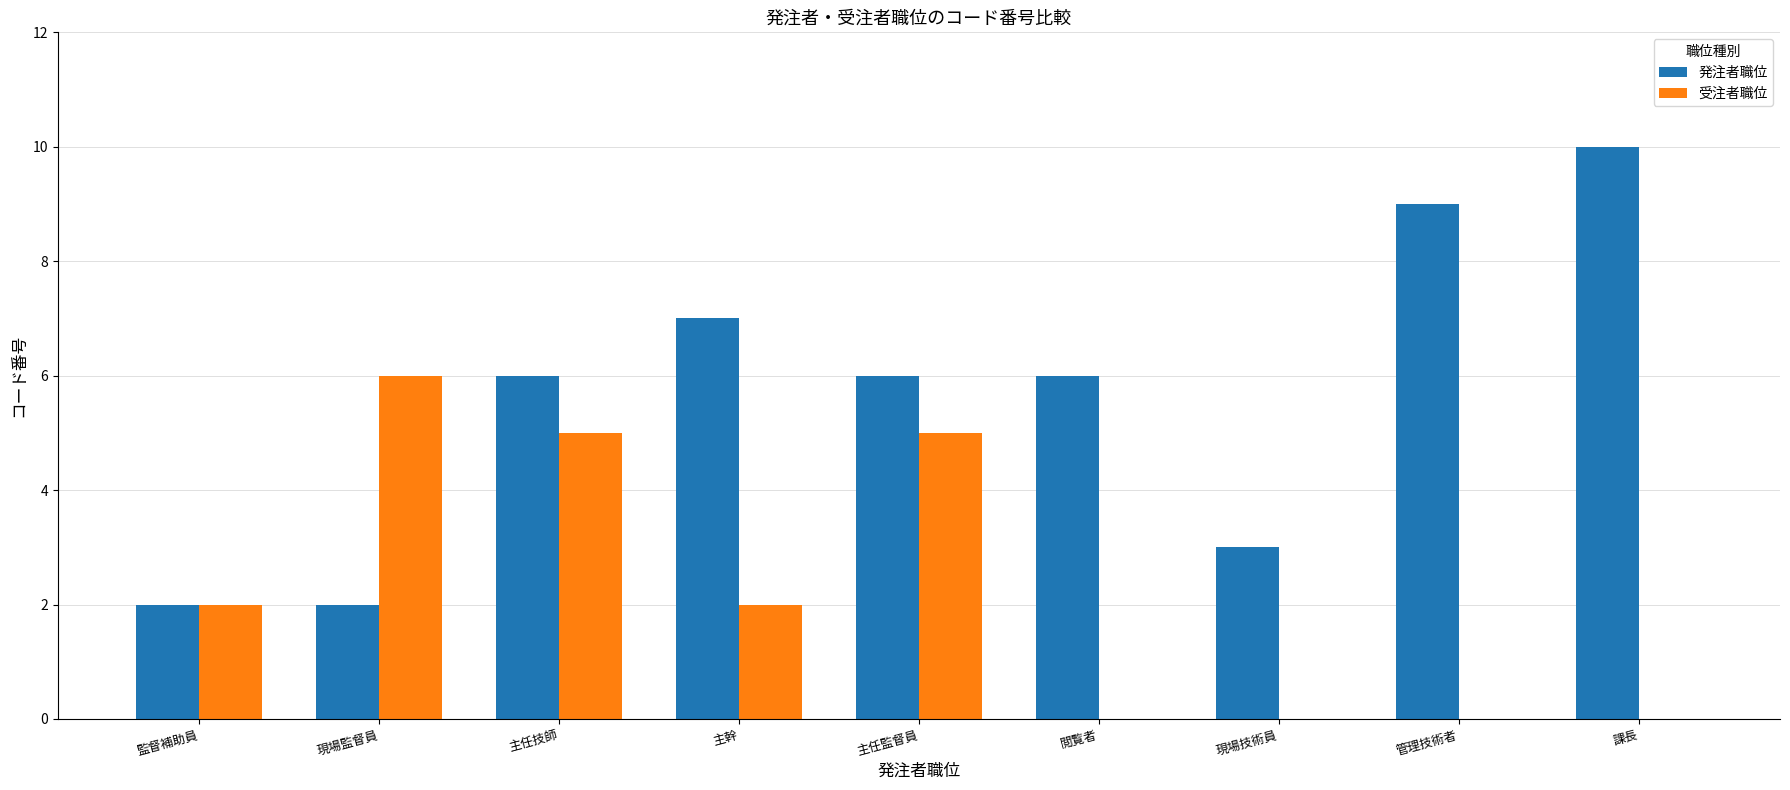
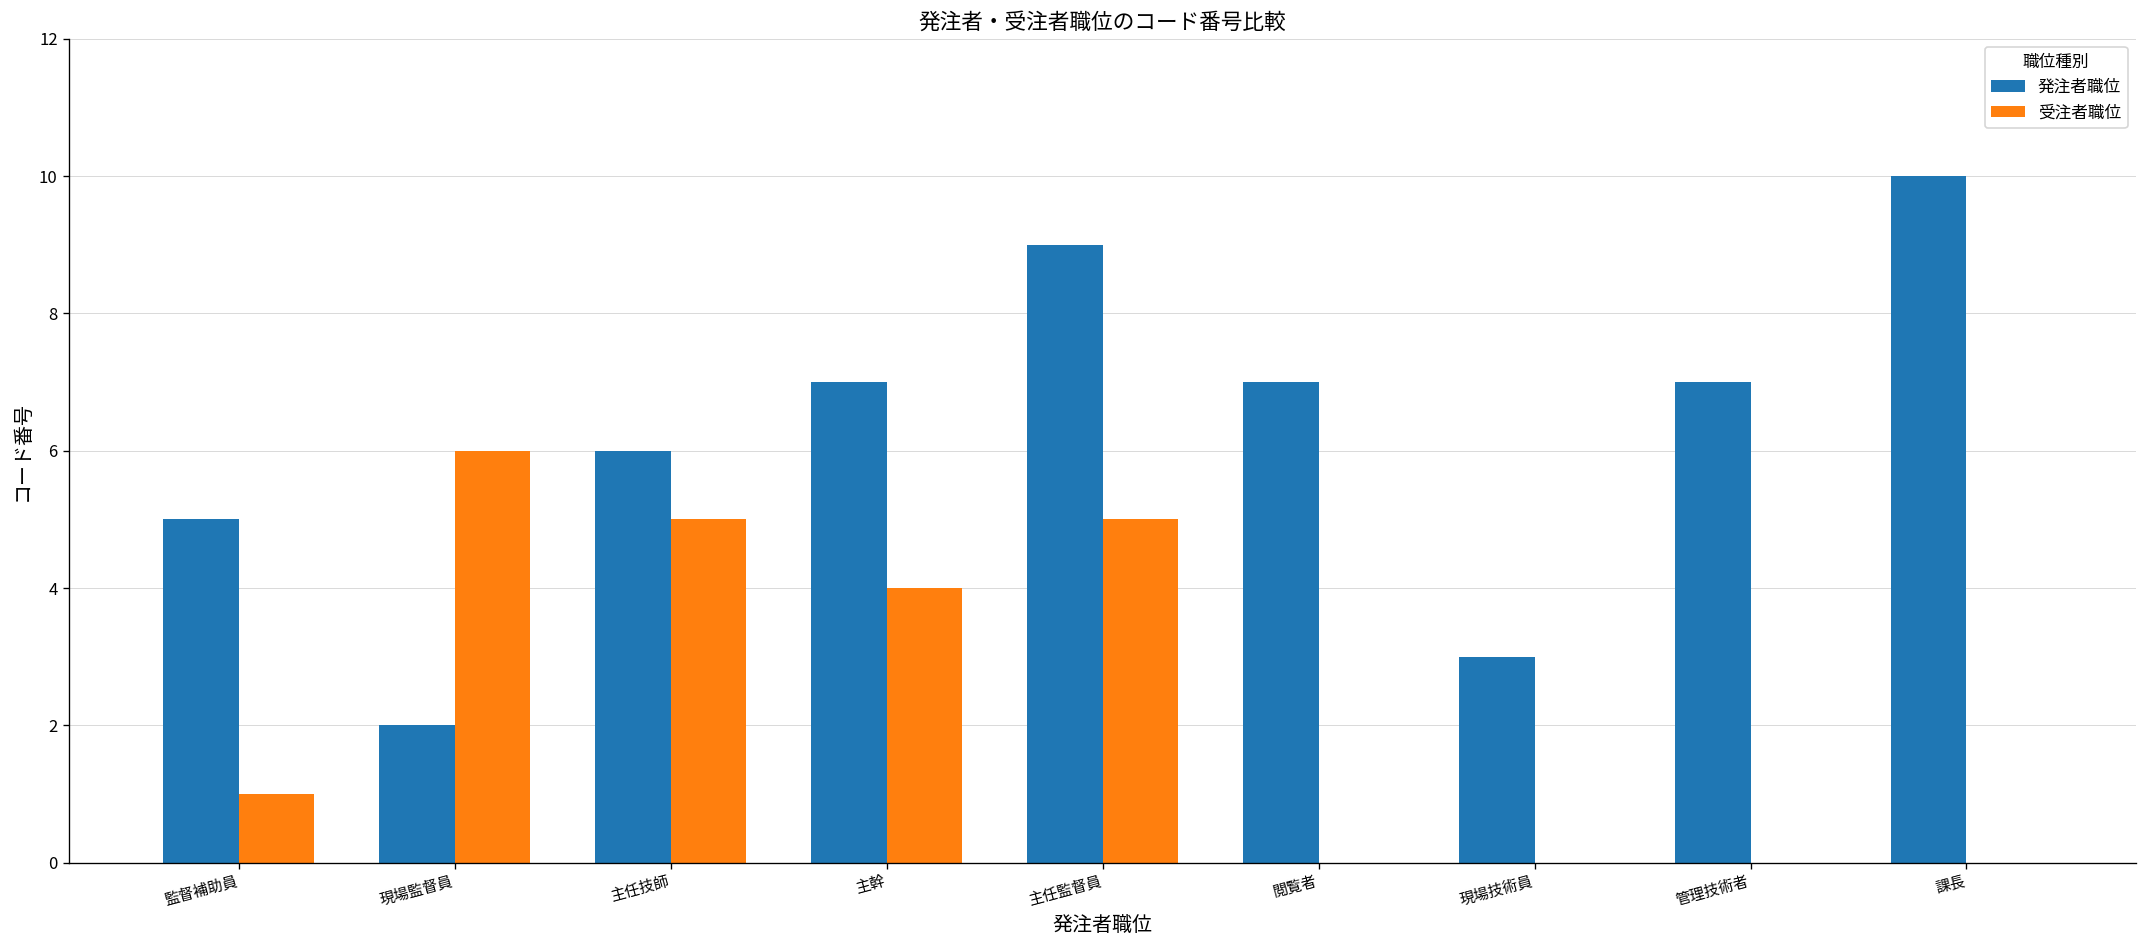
  {
    "発注者職位": {
-     "監督補助員": 2,
+     "監督補助員": 5,
      "現場監督員": 2,
      "主任技師": 6,
      "主幹": 7,
-     "主任監督員": 6,
-     "閲覧者": 6,
+     "主任監督員": 9,
+     "閲覧者": 7,
      "現場技術員": 3,
-     "管理技術者": 9,
+     "管理技術者": 7,
      "課長": 10
    },
    "受注者職位": {
-     "監督補助員": 2,
+     "監督補助員": 1,
      "現場監督員": 6,
      "主任技師": 5,
-     "主幹": 2,
+     "主幹": 4,
      "主任監督員": 5,
      "閲覧者": 0,
      "現場技術員": 0,
      "管理技術者": 0,
      "課長": 0
    }
  }
